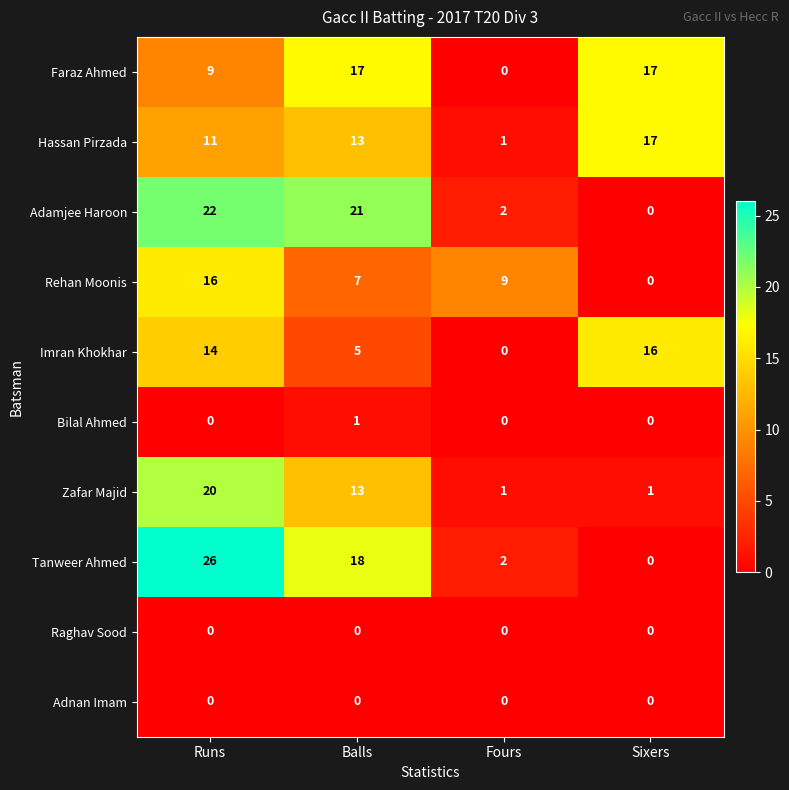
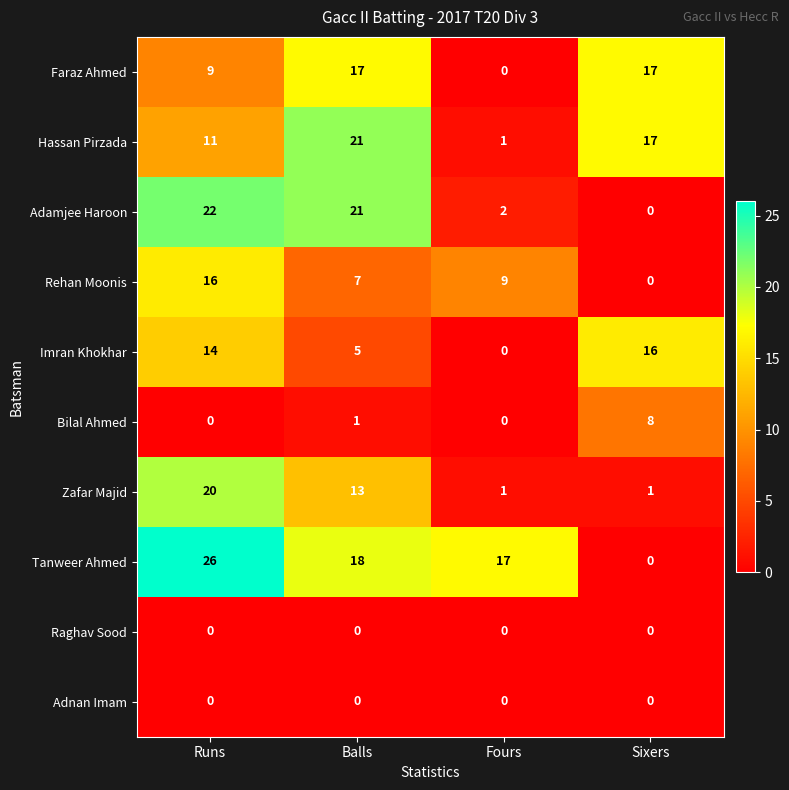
  {
    "Faraz Ahmed": {
      "Runs": 9,
      "Balls": 17,
      "Fours": 0,
      "Sixers": 17
    },
    "Hassan Pirzada": {
      "Runs": 11,
-     "Balls": 13,
+     "Balls": 21,
      "Fours": 1,
      "Sixers": 17
    },
    "Adamjee Haroon": {
      "Runs": 22,
      "Balls": 21,
      "Fours": 2,
      "Sixers": 0
    },
    "Rehan Moonis": {
      "Runs": 16,
      "Balls": 7,
      "Fours": 9,
      "Sixers": 0
    },
    "Imran Khokhar": {
      "Runs": 14,
      "Balls": 5,
      "Fours": 0,
      "Sixers": 16
    },
    "Bilal Ahmed": {
      "Runs": 0,
      "Balls": 1,
      "Fours": 0,
-     "Sixers": 0
+     "Sixers": 8
    },
    "Zafar Majid": {
      "Runs": 20,
      "Balls": 13,
      "Fours": 1,
      "Sixers": 1
    },
    "Tanweer Ahmed": {
      "Runs": 26,
      "Balls": 18,
-     "Fours": 2,
+     "Fours": 17,
      "Sixers": 0
    },
    "Raghav Sood": {
      "Runs": 0,
      "Balls": 0,
      "Fours": 0,
      "Sixers": 0
    },
    "Adnan Imam": {
      "Runs": 0,
      "Balls": 0,
      "Fours": 0,
      "Sixers": 0
    }
  }
